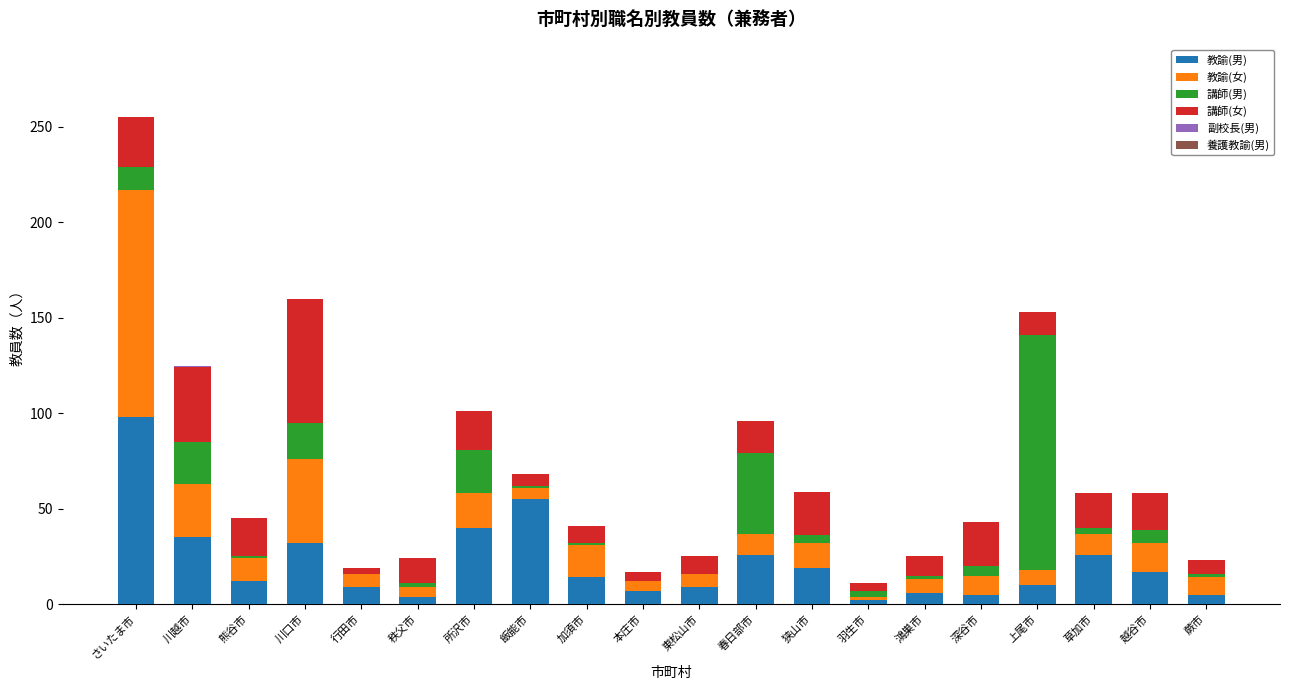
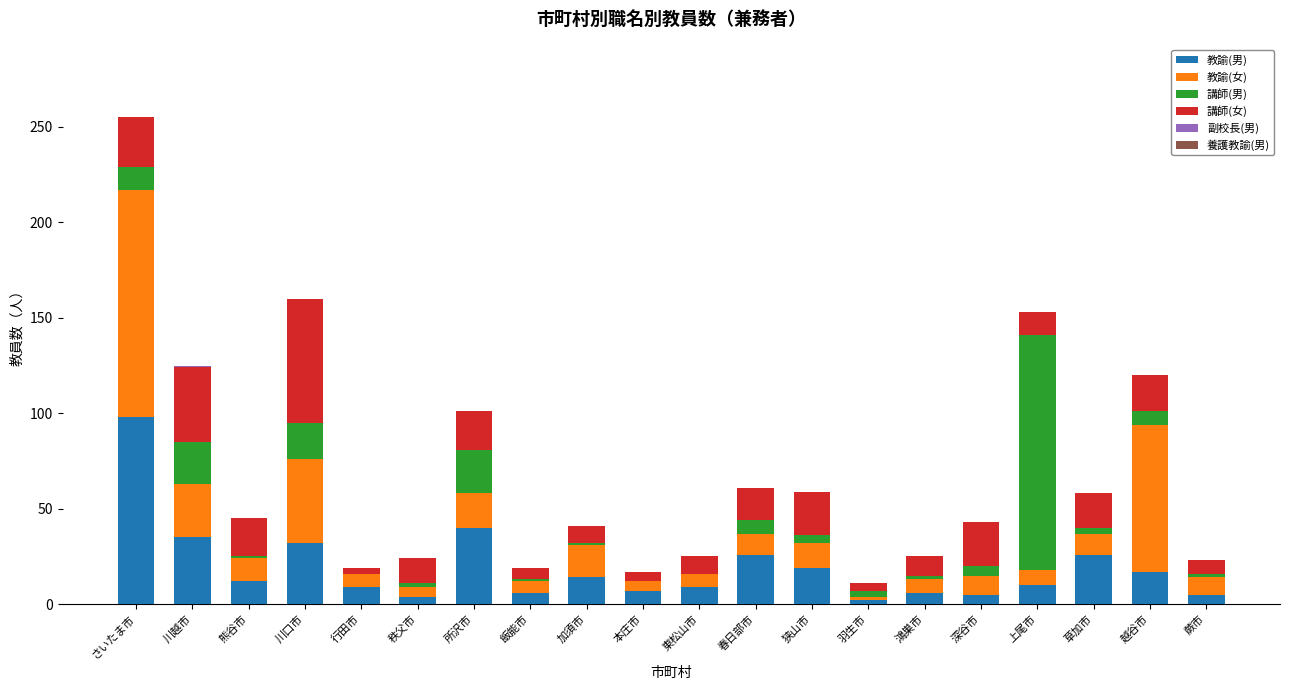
  {
    "教諭(男)": {
      "さいたま市": 98,
      "川越市": 35,
      "熊谷市": 12,
      "川口市": 32,
      "行田市": 9,
      "秩父市": 4,
      "所沢市": 40,
-     "飯能市": 55,
+     "飯能市": 6,
      "加須市": 14,
      "本庄市": 7,
      "東松山市": 9,
      "春日部市": 26,
      "狭山市": 19,
      "羽生市": 2,
      "鴻巣市": 6,
      "深谷市": 5,
      "上尾市": 10,
      "草加市": 26,
      "越谷市": 17,
      "蕨市": 5
    },
    "教諭(女)": {
      "さいたま市": 119,
      "川越市": 28,
      "熊谷市": 12,
      "川口市": 44,
      "行田市": 7,
      "秩父市": 5,
      "所沢市": 18,
      "飯能市": 6,
      "加須市": 17,
      "本庄市": 5,
      "東松山市": 7,
      "春日部市": 11,
      "狭山市": 13,
      "羽生市": 2,
      "鴻巣市": 7,
      "深谷市": 10,
      "上尾市": 8,
      "草加市": 11,
-     "越谷市": 15,
+     "越谷市": 77,
      "蕨市": 9
    },
    "講師(男)": {
      "さいたま市": 12,
      "川越市": 22,
      "川口市": 19,
      "行田市": 0,
      "秩父市": 2,
      "所沢市": 23,
      "本庄市": 0,
      "東松山市": 0,
-     "春日部市": 42,
+     "春日部市": 7,
      "狭山市": 4,
      "羽生市": 3,
      "鴻巣市": 2,
      "深谷市": 5,
      "上尾市": 123,
      "草加市": 3,
      "越谷市": 7,
      "蕨市": 2
    },
    "講師(女)": {
      "さいたま市": 26,
      "川越市": 39,
      "熊谷市": 20,
      "川口市": 65,
      "行田市": 3,
      "秩父市": 13,
      "所沢市": 20,
      "飯能市": 6,
      "加須市": 9,
      "本庄市": 5,
      "東松山市": 9,
      "春日部市": 17,
      "狭山市": 23,
      "羽生市": 4,
      "鴻巣市": 10,
      "深谷市": 23,
      "上尾市": 12,
      "草加市": 18,
      "越谷市": 19,
      "蕨市": 7
    },
    "養護教諭(男)": {
      "さいたま市": 0,
      "川越市": 0,
      "熊谷市": 0,
      "川口市": 0,
      "行田市": 0,
      "秩父市": 0,
      "所沢市": 0,
      "飯能市": 0,
      "加須市": 0,
      "本庄市": 0,
      "東松山市": 0,
      "春日部市": 0,
      "狭山市": 0,
      "羽生市": 0,
      "鴻巣市": 0,
      "深谷市": 0,
      "上尾市": 0,
      "草加市": 0,
      "越谷市": 0,
      "蕨市": 0
    }
  }
